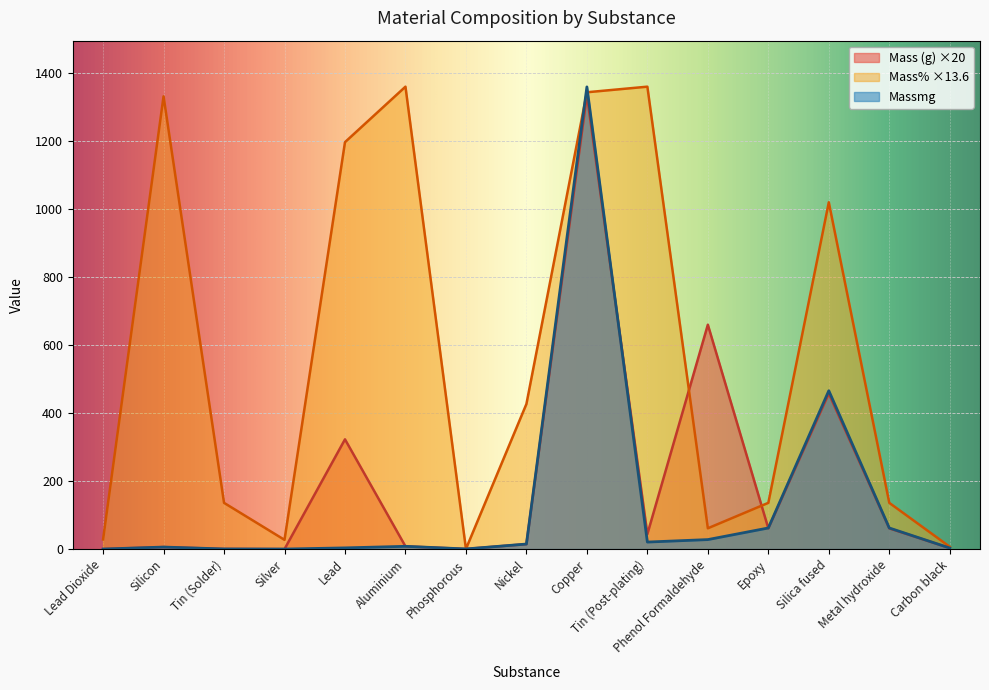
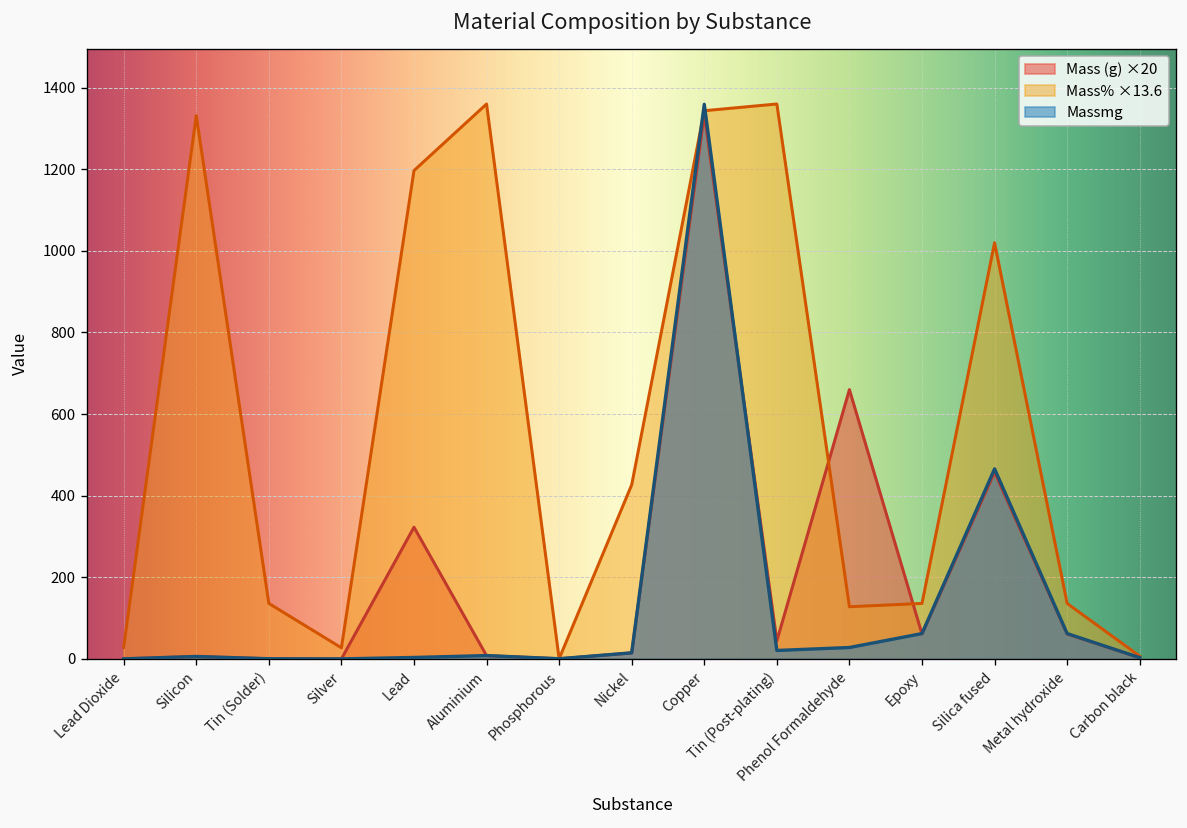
  {
    "Mass (g) ×20": {
      "Lead": 320,
      "Copper": 1340,
      "Tin (Post-plating)": 40,
      "Phenol Formaldehyde": 660,
      "Silica fused": 460
    },
    "Mass% ×13.6": {
      "Lead Dioxide": 30,
      "Silicon": 1330,
      "Tin (Solder)": 140,
      "Silver": 30,
      "Lead": 1200,
      "Aluminium": 1360,
      "Nickel": 430,
      "Copper": 1340,
      "Tin (Post-plating)": 1360,
-     "Phenol Formaldehyde": 60,
+     "Phenol Formaldehyde": 130,
      "Epoxy": 140,
      "Silica fused": 1020,
      "Metal hydroxide": 140
    },
    "Massmg": {
      "Lead": 0,
      "Copper": 1360,
      "Tin (Post-plating)": 20,
      "Phenol Formaldehyde": 30,
      "Silica fused": 470
    }
  }
